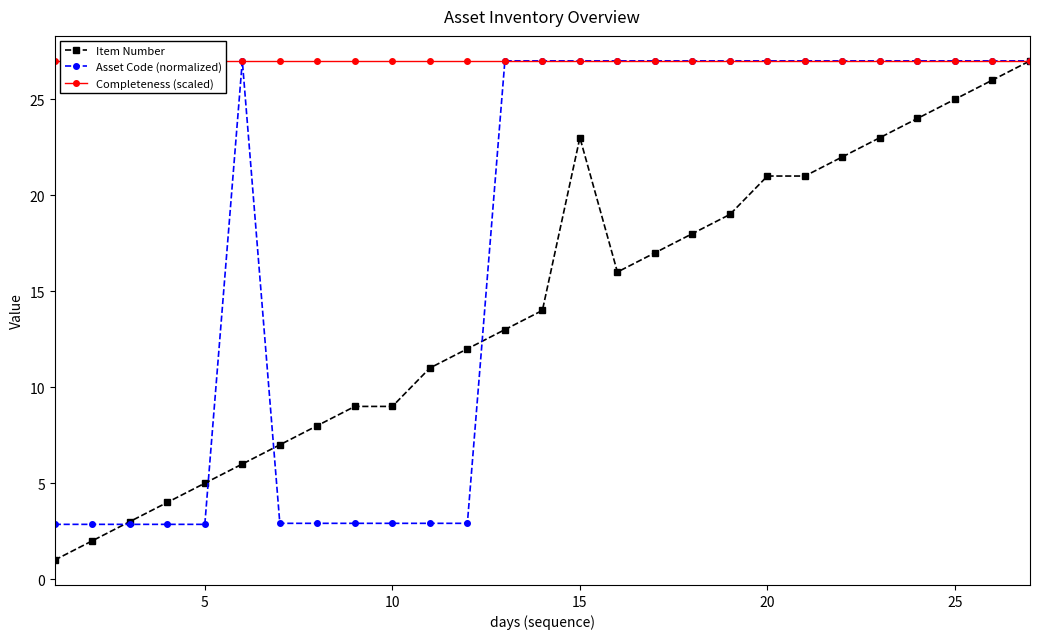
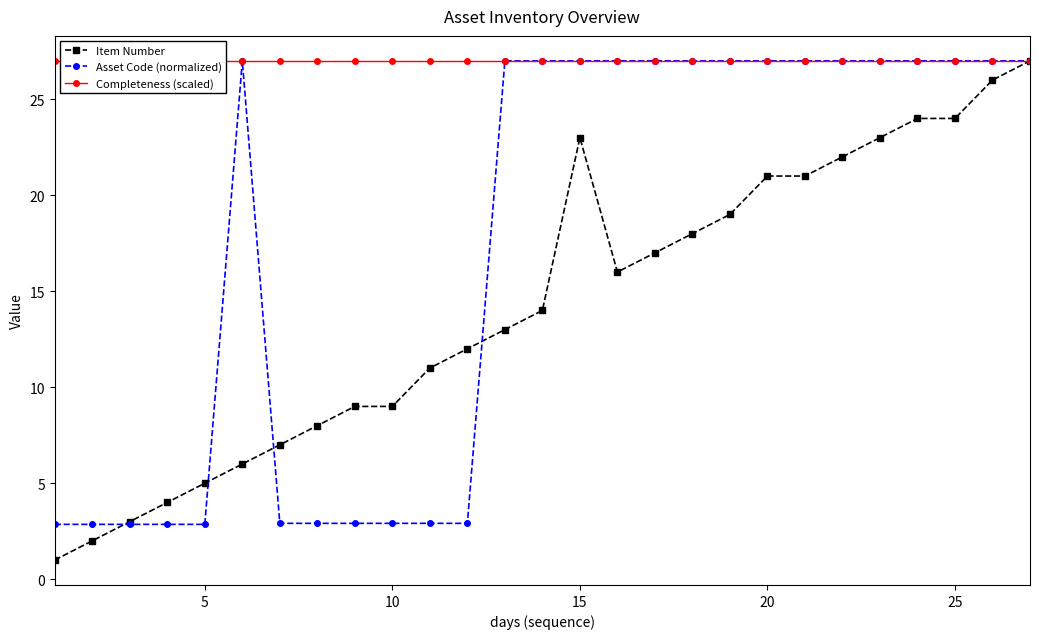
  {
    "Item Number": {
      "5": 5,
      "10": 9,
      "15": 23,
      "20": 21,
-     "25": 25
+     "25": 24
    },
    "Asset Code (normalized)": {
      "5": 2.9,
      "10": 3
    },
    "Completeness (scaled)": {
      "10": 27
    }
  }
